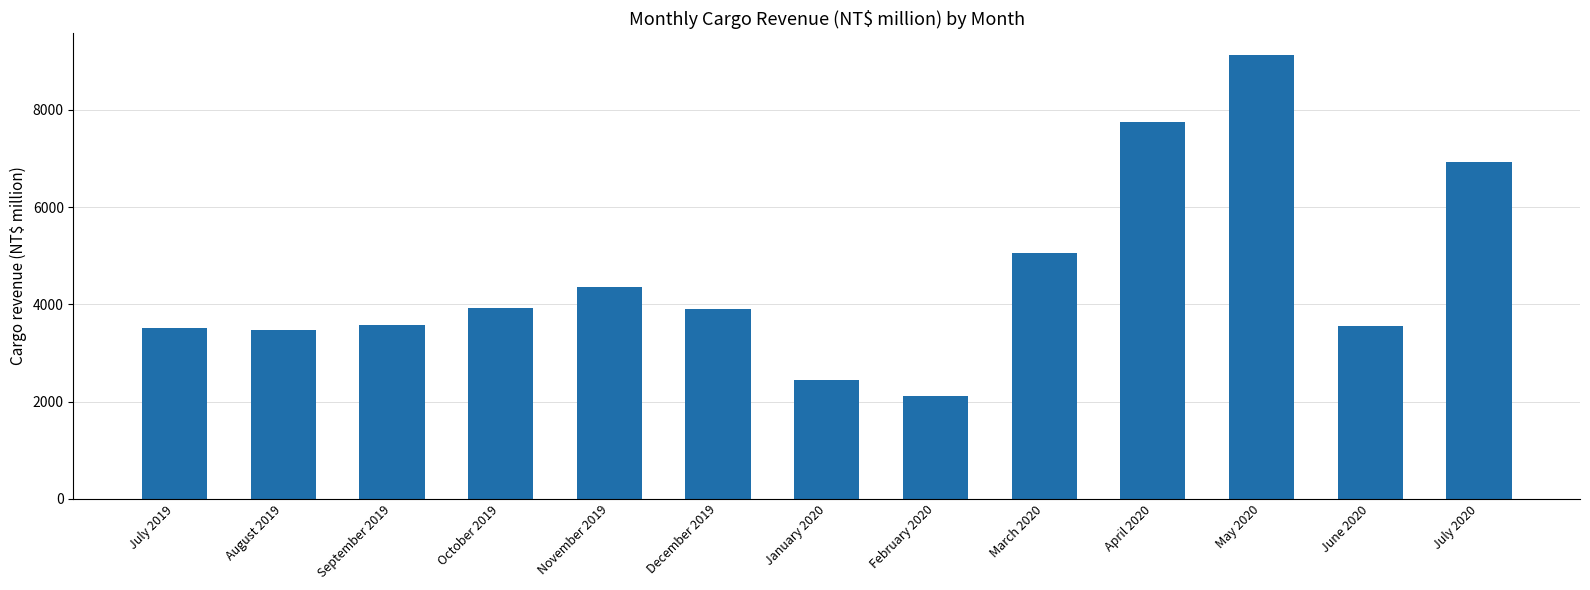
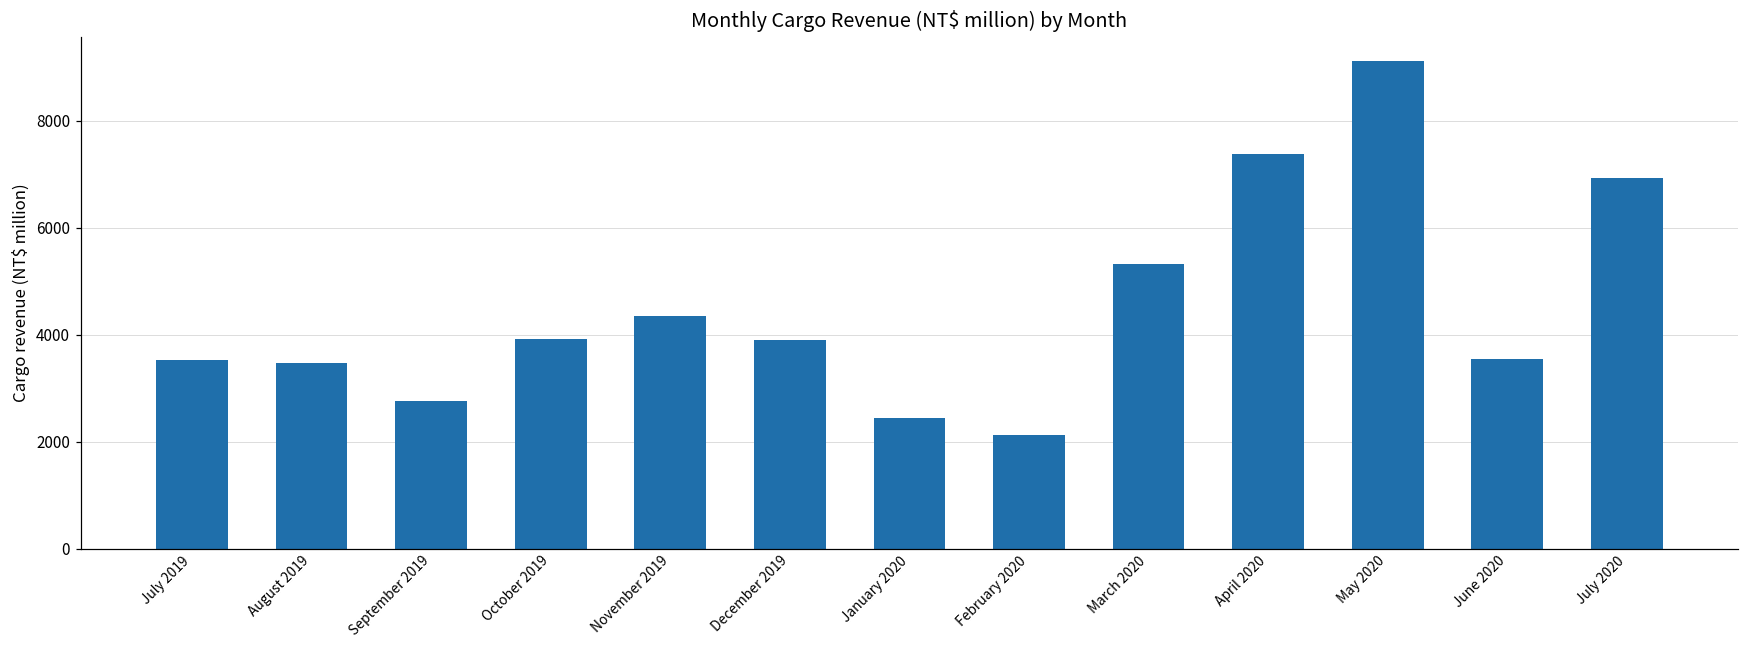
  {
    "July 2019": 3500,
    "August 2019": 3500,
-   "September 2019": 3600,
+   "September 2019": 2800,
    "October 2019": 3900,
    "November 2019": 4300,
    "December 2019": 3900,
    "January 2020": 2400,
    "February 2020": 2100,
-   "March 2020": 5100,
-   "April 2020": 7700,
+   "March 2020": 5300,
+   "April 2020": 7400,
    "May 2020": 9100,
    "June 2020": 3500,
    "July 2020": 6900
  }
